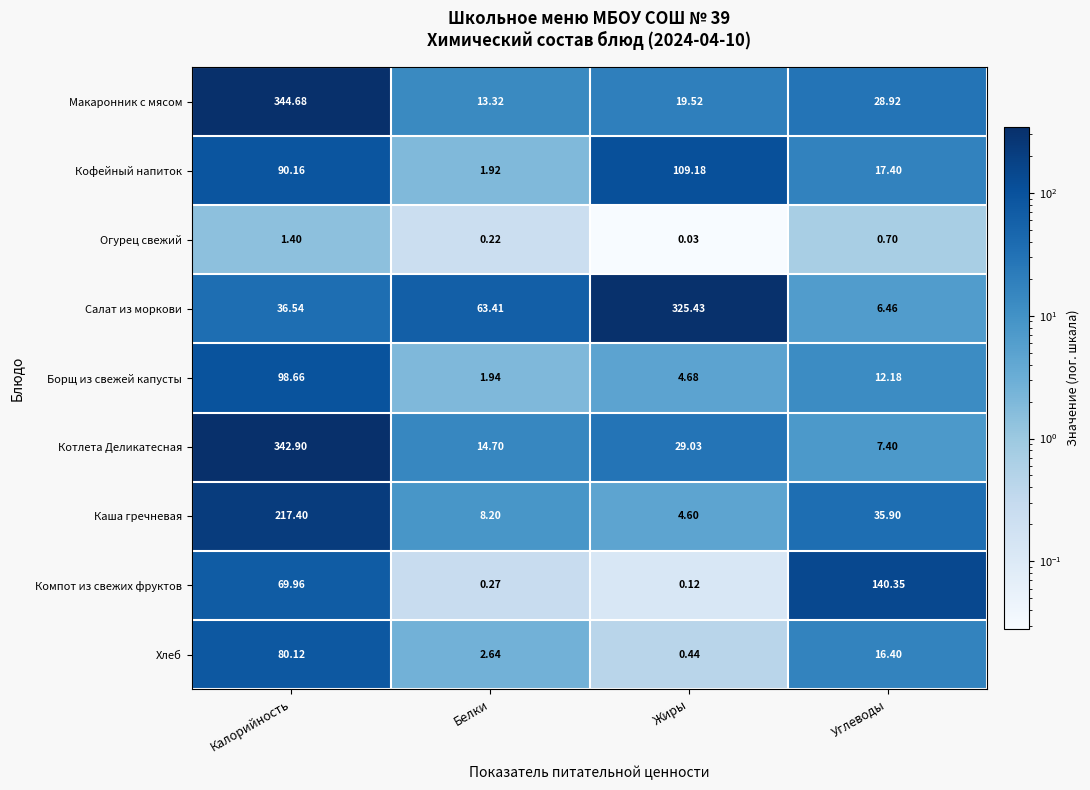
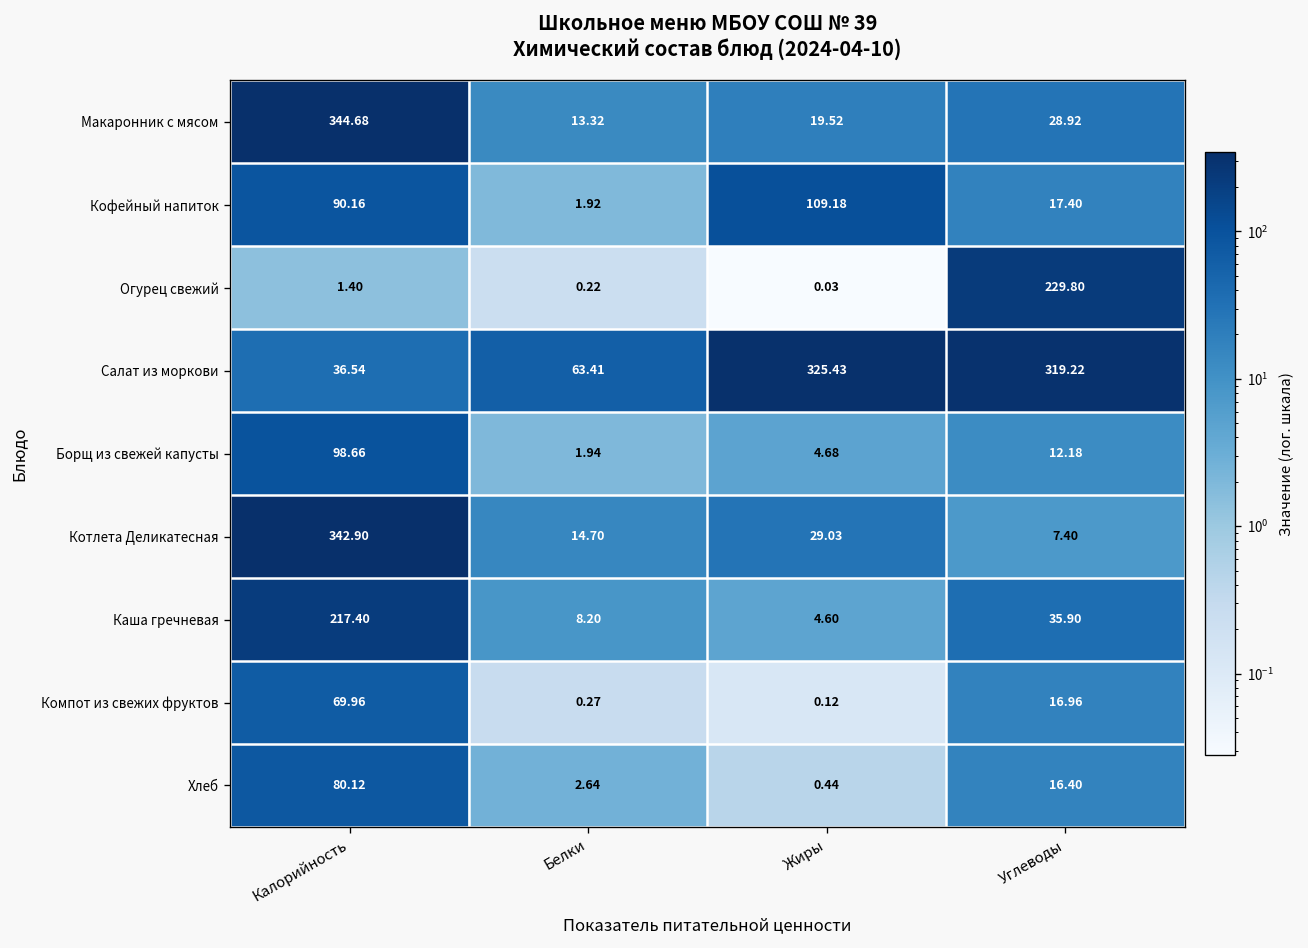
  {
    "Макаронник с мясом": {
      "Калорийность": 344.68,
      "Белки": 13.32,
      "Жиры": 19.52,
      "Углеводы": 28.92
    },
    "Кофейный напиток": {
      "Калорийность": 90.16,
      "Белки": 1.92,
      "Жиры": 109.18,
      "Углеводы": 17.40
    },
    "Огурец свежий": {
      "Калорийность": 1.40,
      "Белки": 0.22,
      "Жиры": 0.03,
-     "Углеводы": 0.70
+     "Углеводы": 229.80
    },
    "Салат из моркови": {
      "Калорийность": 36.54,
      "Белки": 63.41,
      "Жиры": 325.43,
-     "Углеводы": 6.46
+     "Углеводы": 319.22
    },
    "Борщ из свежей капусты": {
      "Калорийность": 98.66,
      "Белки": 1.94,
      "Жиры": 4.68,
      "Углеводы": 12.18
    },
    "Котлета Деликатесная": {
      "Калорийность": 342.90,
      "Белки": 14.70,
      "Жиры": 29.03,
      "Углеводы": 7.40
    },
    "Каша гречневая": {
      "Калорийность": 217.40,
      "Белки": 8.20,
      "Жиры": 4.60,
      "Углеводы": 35.90
    },
    "Компот из свежих фруктов": {
      "Калорийность": 69.96,
      "Белки": 0.27,
      "Жиры": 0.12,
-     "Углеводы": 140.35
+     "Углеводы": 16.96
    },
    "Хлеб": {
      "Калорийность": 80.12,
      "Белки": 2.64,
      "Жиры": 0.44,
      "Углеводы": 16.40
    }
  }
